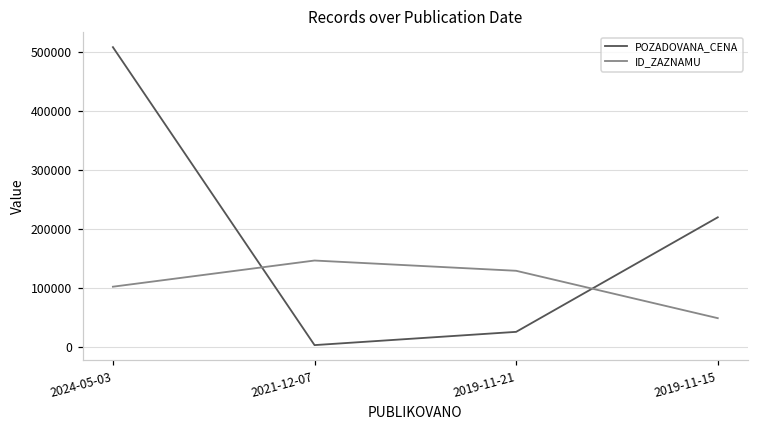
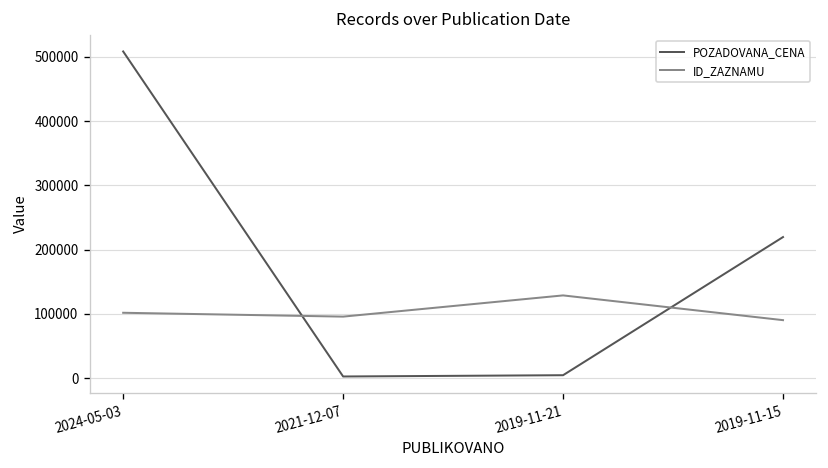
  {
    "POZADOVANA_CENA": {
      "2024-05-03": 510000,
      "2021-12-07": 0,
-     "2019-11-21": 30000,
+     "2019-11-21": 0,
      "2019-11-15": 220000
    },
    "ID_ZAZNAMU": {
      "2024-05-03": 100000,
-     "2021-12-07": 150000,
+     "2021-12-07": 100000,
      "2019-11-21": 130000,
-     "2019-11-15": 50000
+     "2019-11-15": 90000
    }
  }
